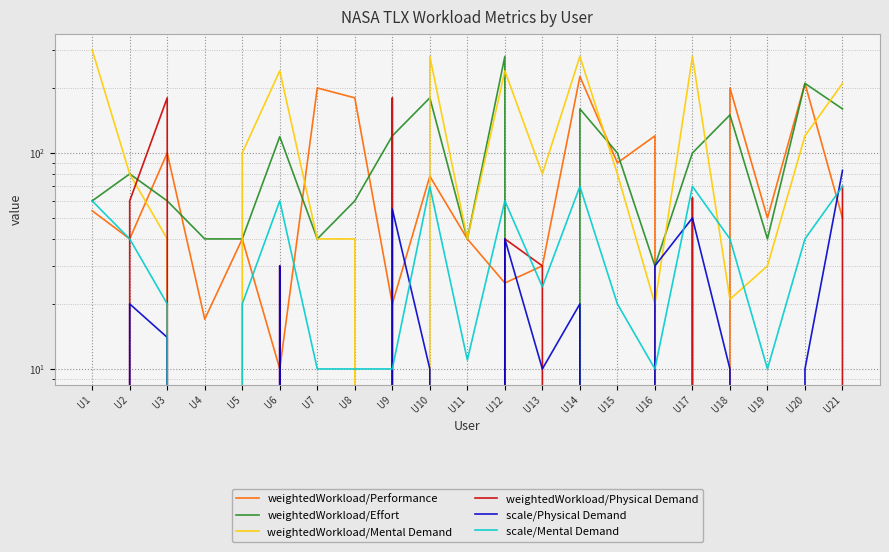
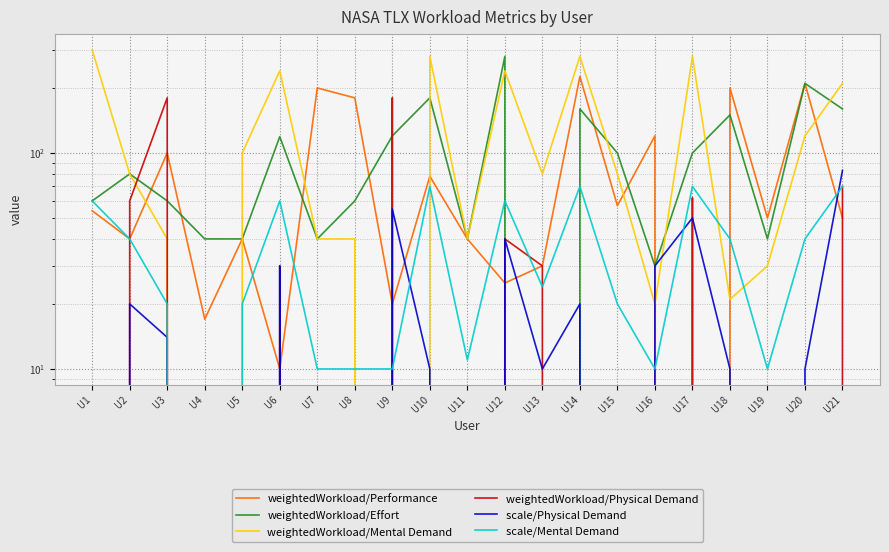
  {
    "weightedWorkload/Performance": {
      "U1": 54,
      "U3": 100,
      "U4": 17,
      "U6": 10,
      "U7": 200,
      "U8": 180,
      "U9": 20,
      "U10": 78,
      "U12": 25,
      "U14": 230,
-     "U15": 90,
+     "U15": 57,
      "U16": 120,
      "U18": 200,
      "U19": 50,
      "U21": 50
    },
    "weightedWorkload/Effort": {
      "U3": 60,
      "U4": 40,
      "U6": 120,
      "U8": 60,
      "U9": 120,
      "U10": 180,
      "U12": 280,
      "U14": 160,
      "U15": 100,
      "U17": 100,
      "U18": 150,
      "U19": 40,
      "U21": 160
    },
    "weightedWorkload/Mental Demand": {
      "U1": 300,
      "U3": 40,
      "U5": 100,
      "U6": 240,
      "U8": 40,
      "U10": 280,
      "U12": 240,
      "U13": 80,
      "U14": 280,
      "U15": 80,
      "U16": 20,
      "U17": 280,
      "U18": 21,
      "U19": 30,
      "U20": 120,
      "U21": 210
    },
    "weightedWorkload/Physical Demand": {
      "U2": 60,
      "U3": 180,
      "U9": 180,
      "U17": 62
    },
    "scale/Physical Demand": {
      "U2": 20,
      "U3": 14,
      "U9": 55,
      "U10": 10,
      "U13": 10,
      "U14": 20,
      "U17": 50,
      "U18": 10,
      "U20": 10,
      "U21": 83
    },
    "scale/Mental Demand": {
      "U3": 20,
      "U5": 20,
      "U6": 60,
      "U7": 10,
      "U8": 10,
      "U9": 10,
      "U10": 70,
      "U11": 11,
      "U12": 60,
      "U13": 24,
      "U14": 70,
      "U15": 20,
      "U16": 10,
      "U17": 70,
      "U18": 40,
      "U19": 10,
      "U20": 40
    }
  }
